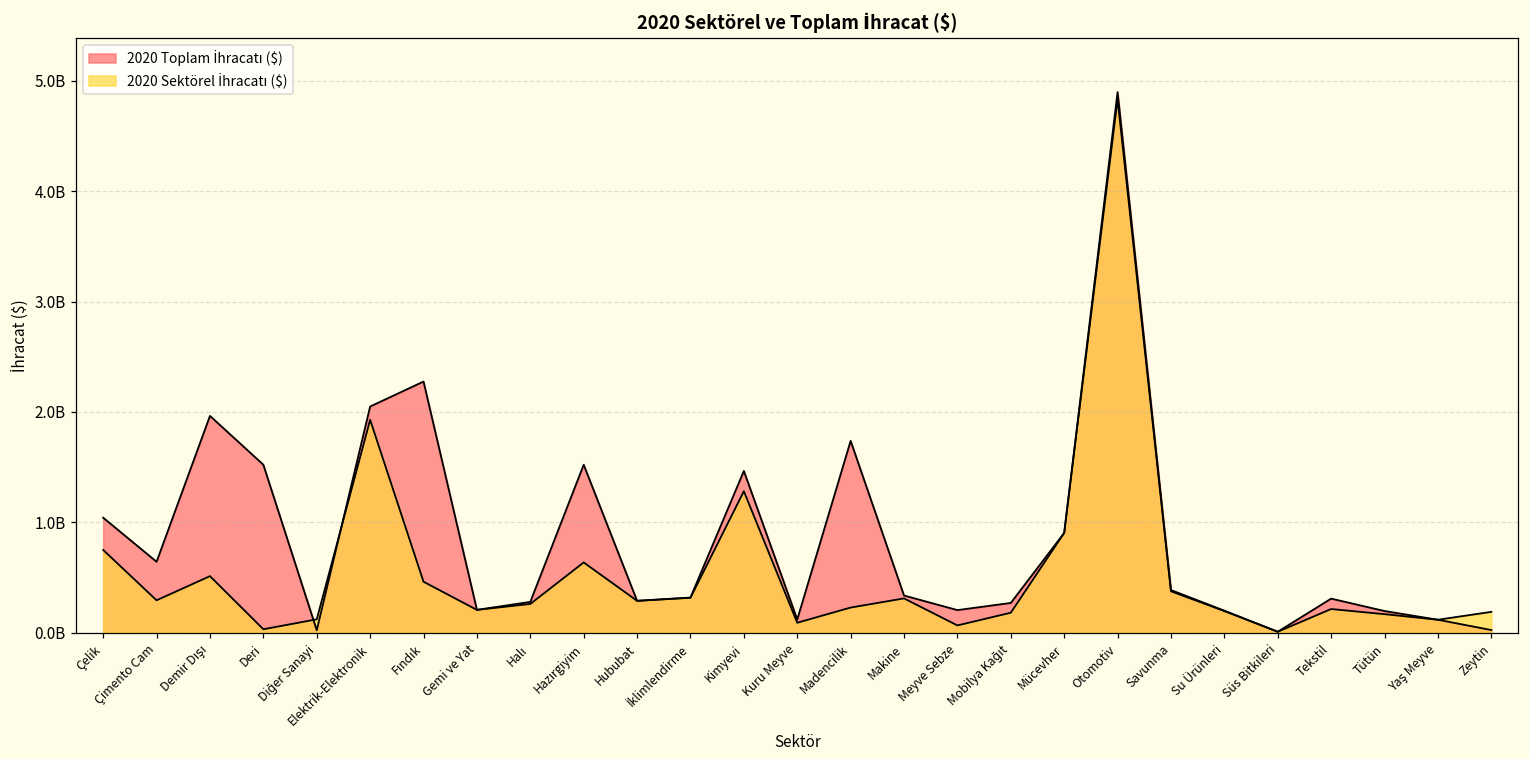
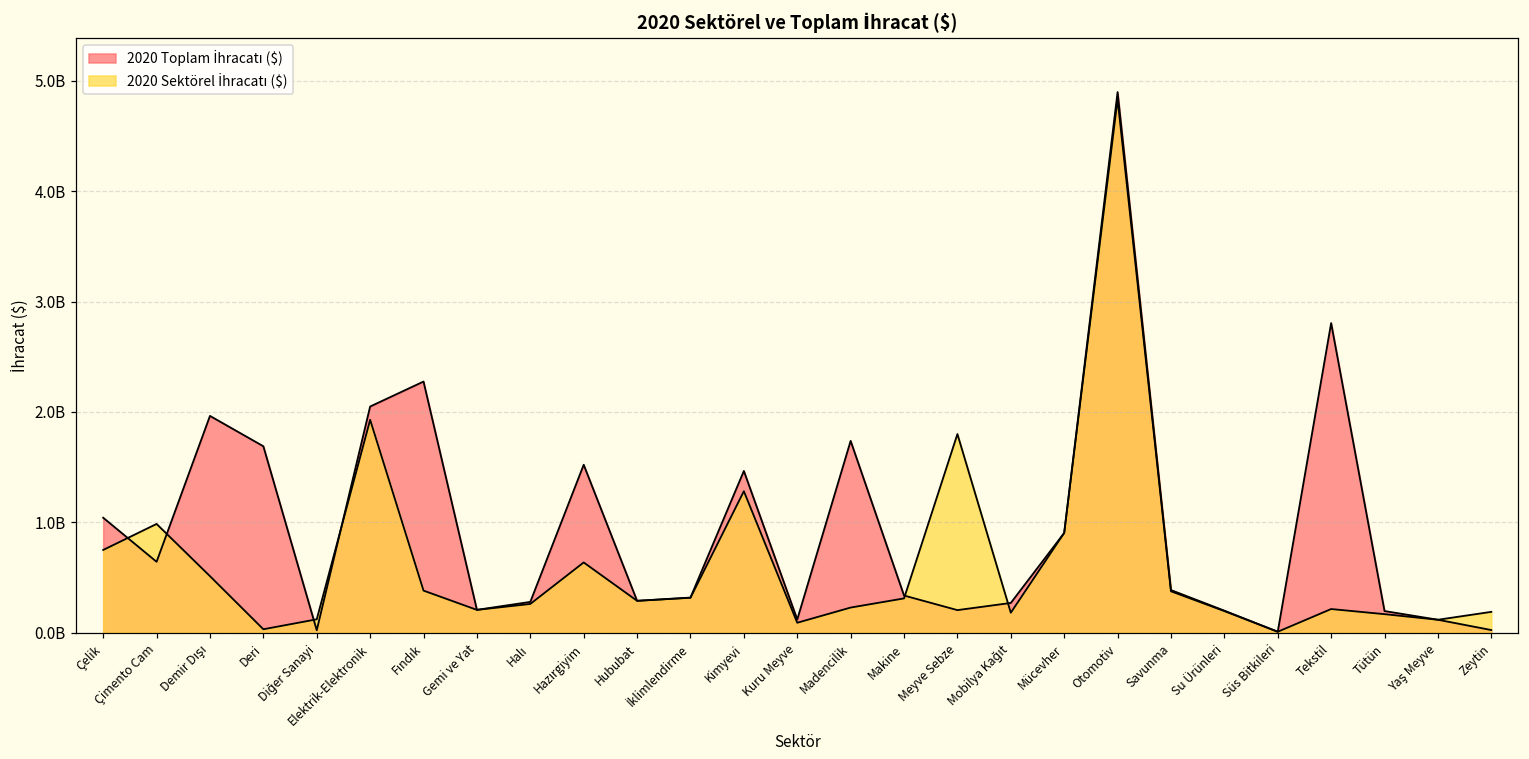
  {
    "2020 Toplam İhracatı ($)": {
      "Çelik": 1040000000,
      "Çimento Cam": 640000000,
      "Demir Dışı": 1960000000,
-     "Deri": 1520000000,
+     "Deri": 1690000000,
      "Diğer Sanayi": 20000000,
      "Elektrik-Elektronik": 2050000000,
      "Fındık": 2280000000,
      "Hazırgiyim": 1520000000,
      "Kimyevi": 1460000000,
      "Kuru Meyve": 120000000,
      "Madencilik": 1740000000,
      "Makine": 340000000,
      "Meyve Sebze": 200000000,
      "Mobilya Kağıt": 270000000,
      "Otomotiv": 4900000000,
-     "Tekstil": 310000000,
+     "Tekstil": 2800000000,
      "Tütün": 200000000,
      "Zeytin": 20000000
    },
    "2020 Sektörel İhracatı ($)": {
      "Çelik": 750000000,
-     "Çimento Cam": 290000000,
+     "Çimento Cam": 980000000,
      "Demir Dışı": 510000000,
      "Deri": 30000000,
      "Diğer Sanayi": 120000000,
      "Elektrik-Elektronik": 1930000000,
-     "Fındık": 460000000,
+     "Fındık": 380000000,
      "Hazırgiyim": 640000000,
      "Kimyevi": 1280000000,
      "Kuru Meyve": 90000000,
      "Madencilik": 230000000,
      "Makine": 310000000,
-     "Meyve Sebze": 70000000,
+     "Meyve Sebze": 1800000000,
      "Mobilya Kağıt": 180000000,
      "Otomotiv": 4830000000,
      "Tekstil": 210000000,
      "Tütün": 170000000,
      "Zeytin": 190000000
    }
  }
